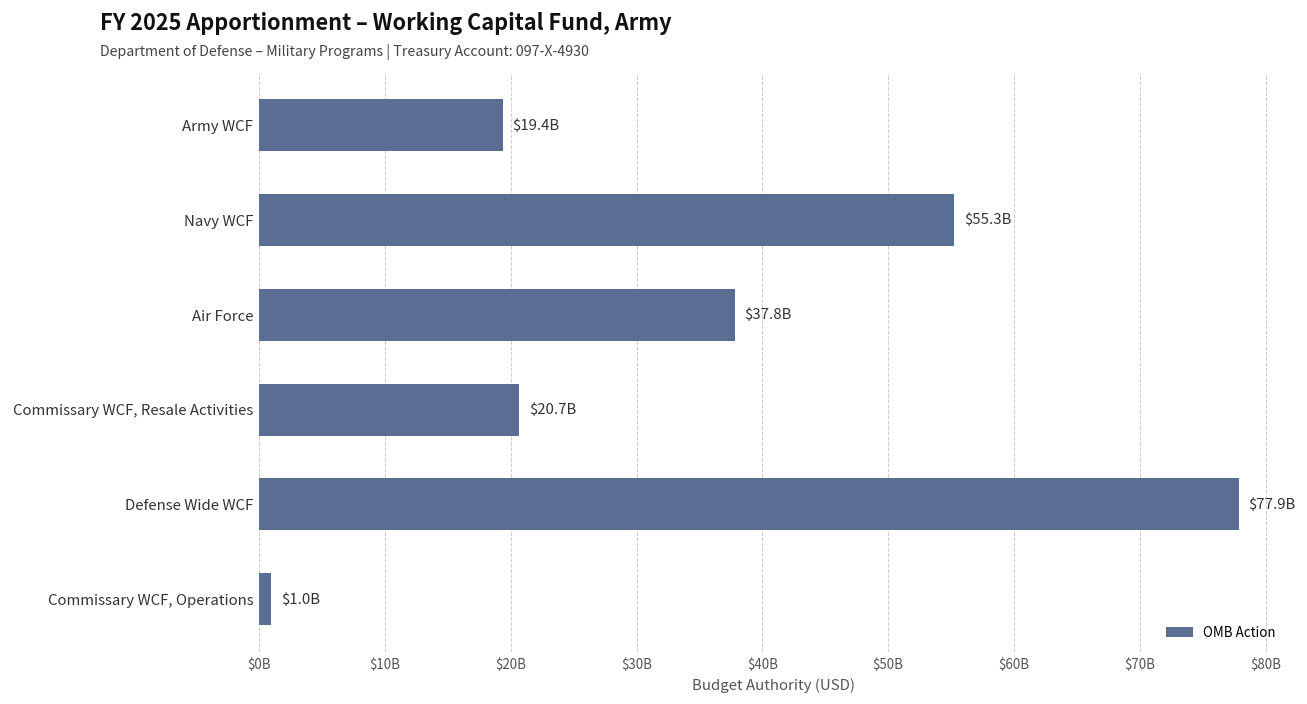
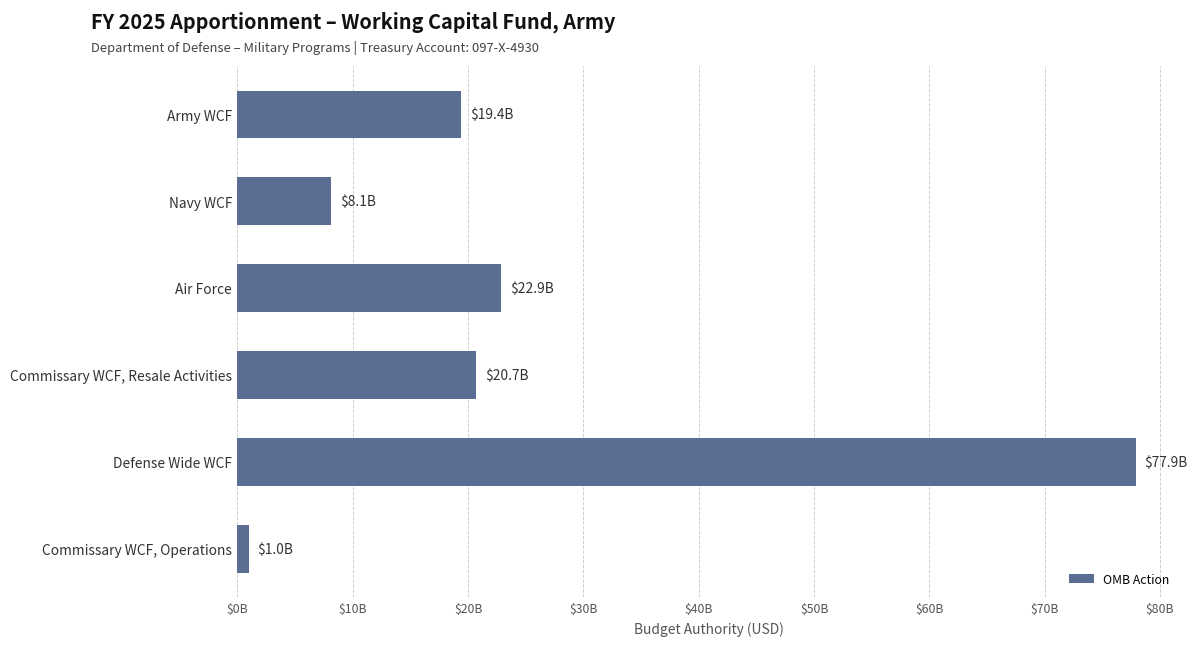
  {
    "Army WCF": "$19.4B",
-   "Navy WCF": "$55.3B",
-   "Air Force": "$37.8B",
+   "Navy WCF": "$8.1B",
+   "Air Force": "$22.9B",
    "Commissary WCF, Resale Activities": "$20.7B",
    "Defense Wide WCF": "$77.9B",
    "Commissary WCF, Operations": "$1.0B"
  }
